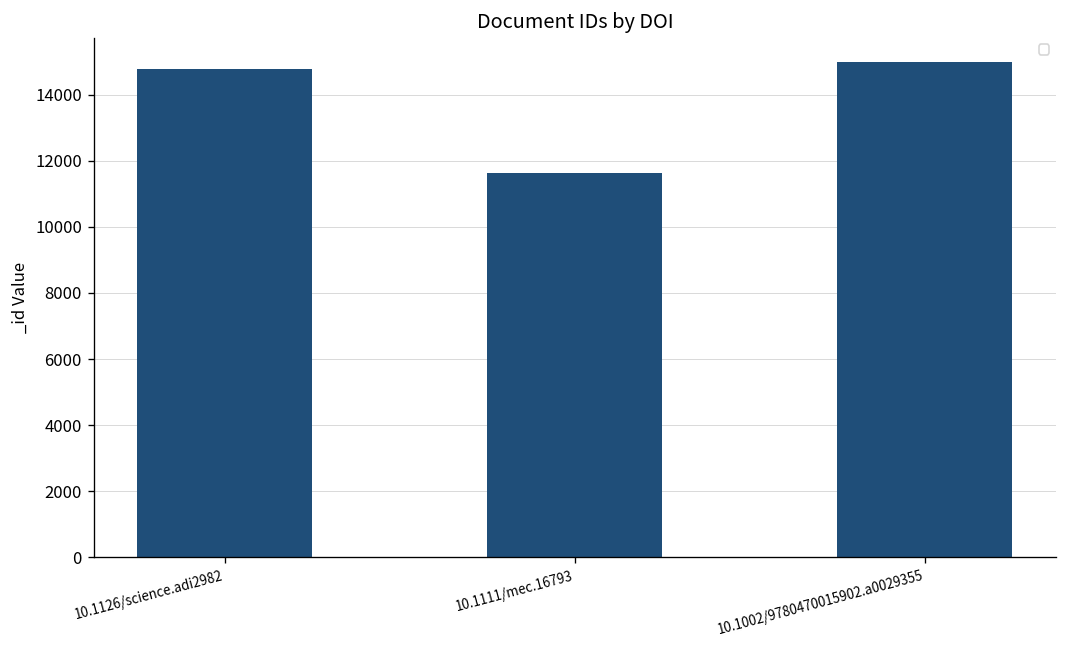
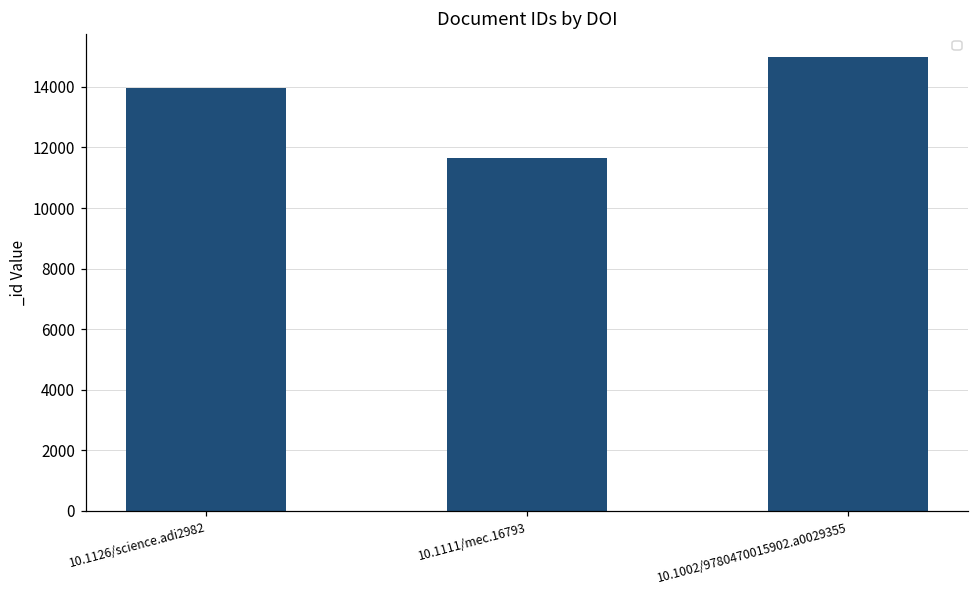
  {
-   "10.1126/science.adi2982": 14800,
+   "10.1126/science.adi2982": 14000,
    "10.1111/mec.16793": 11600,
    "10.1002/9780470015902.a0029355": 15000
  }
